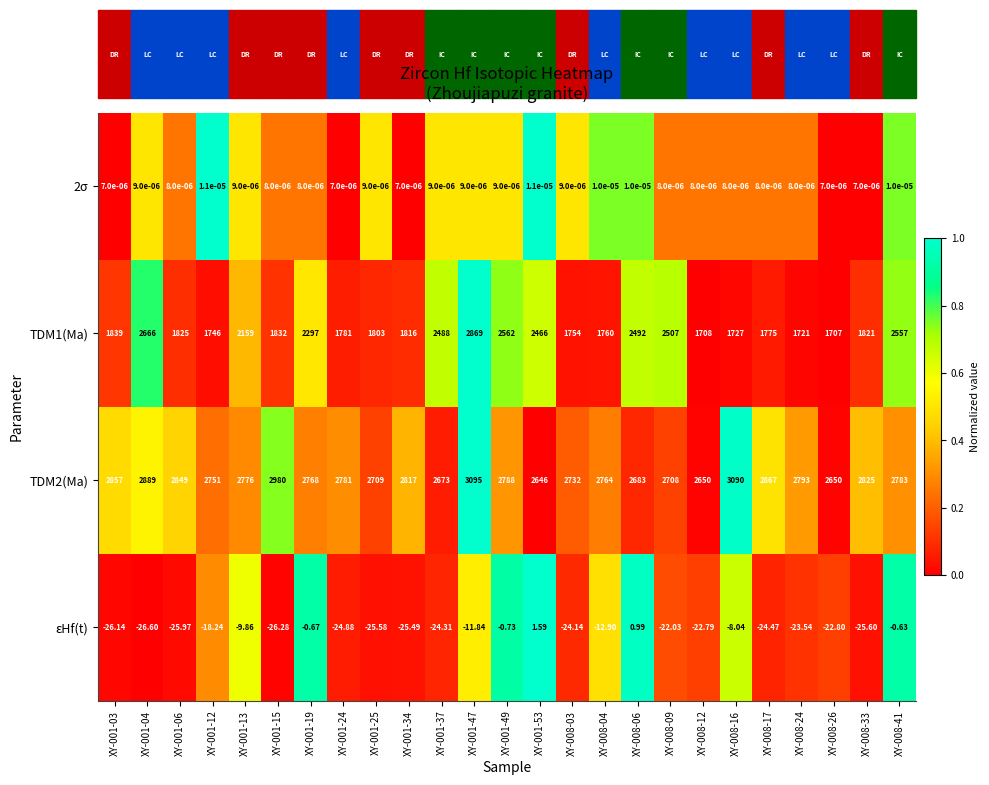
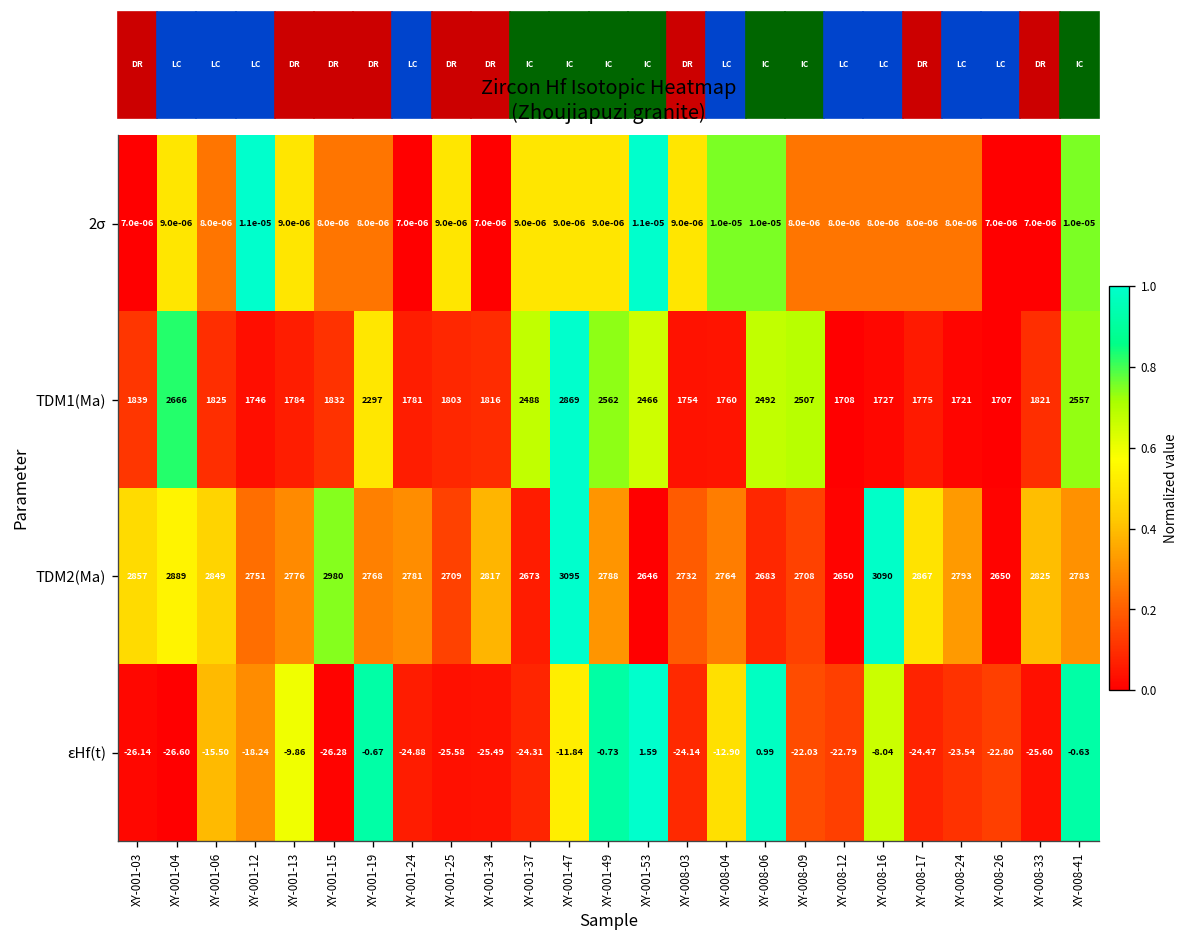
  {
    "2σ": {
      "XY-001-03": "7.0e-06",
      "XY-001-04": "9.0e-06",
      "XY-001-06": "8.0e-06",
      "XY-001-12": "1.1e-05",
      "XY-001-13": "9.0e-06",
      "XY-001-15": "8.0e-06",
      "XY-001-19": "8.0e-06",
      "XY-001-24": "7.0e-06",
      "XY-001-25": "9.0e-06",
      "XY-001-34": "7.0e-06",
      "XY-001-37": "9.0e-06",
      "XY-001-47": "9.0e-06",
      "XY-001-49": "9.0e-06",
      "XY-001-53": "1.1e-05",
      "XY-008-03": "9.0e-06",
      "XY-008-04": "1.0e-05",
      "XY-008-06": "1.0e-05",
      "XY-008-09": "8.0e-06",
      "XY-008-12": "8.0e-06",
      "XY-008-16": "8.0e-06",
      "XY-008-17": "8.0e-06",
      "XY-008-24": "8.0e-06",
      "XY-008-26": "7.0e-06",
      "XY-008-33": "7.0e-06",
      "XY-008-41": "1.0e-05"
    },
    "TDM1(Ma)": {
      "XY-001-03": "1839",
      "XY-001-04": "2666",
      "XY-001-06": "1825",
      "XY-001-12": "1746",
-     "XY-001-13": "2159",
+     "XY-001-13": "1784",
      "XY-001-15": "1832",
      "XY-001-19": "2297",
      "XY-001-24": "1781",
      "XY-001-25": "1803",
      "XY-001-34": "1816",
      "XY-001-37": "2488",
      "XY-001-47": "2869",
      "XY-001-49": "2562",
      "XY-001-53": "2466",
      "XY-008-03": "1754",
      "XY-008-04": "1760",
      "XY-008-06": "2492",
      "XY-008-09": "2507",
      "XY-008-12": "1708",
      "XY-008-16": "1727",
      "XY-008-17": "1775",
      "XY-008-24": "1721",
      "XY-008-26": "1707",
      "XY-008-33": "1821",
      "XY-008-41": "2557"
    },
    "TDM2(Ma)": {
      "XY-001-03": "2857",
      "XY-001-04": "2889",
      "XY-001-06": "2849",
      "XY-001-12": "2751",
      "XY-001-13": "2776",
      "XY-001-15": "2980",
      "XY-001-19": "2768",
      "XY-001-24": "2781",
      "XY-001-25": "2709",
      "XY-001-34": "2817",
      "XY-001-37": "2673",
      "XY-001-47": "3095",
      "XY-001-49": "2788",
      "XY-001-53": "2646",
      "XY-008-03": "2732",
      "XY-008-04": "2764",
      "XY-008-06": "2683",
      "XY-008-09": "2708",
      "XY-008-12": "2650",
      "XY-008-16": "3090",
      "XY-008-17": "2867",
      "XY-008-24": "2793",
      "XY-008-26": "2650",
      "XY-008-33": "2825",
      "XY-008-41": "2783"
    },
    "εHf(t)": {
      "XY-001-03": "-26.14",
      "XY-001-04": "-26.60",
-     "XY-001-06": "-25.97",
+     "XY-001-06": "-15.50",
      "XY-001-12": "-18.24",
      "XY-001-13": "-9.86",
      "XY-001-15": "-26.28",
      "XY-001-19": "-0.67",
      "XY-001-24": "-24.88",
      "XY-001-25": "-25.58",
      "XY-001-34": "-25.49",
      "XY-001-37": "-24.31",
      "XY-001-47": "-11.84",
      "XY-001-49": "-0.73",
      "XY-001-53": "1.59",
      "XY-008-03": "-24.14",
      "XY-008-04": "-12.90",
      "XY-008-06": "0.99",
      "XY-008-09": "-22.03",
      "XY-008-12": "-22.79",
      "XY-008-16": "-8.04",
      "XY-008-17": "-24.47",
      "XY-008-24": "-23.54",
      "XY-008-26": "-22.80",
      "XY-008-33": "-25.60",
      "XY-008-41": "-0.63"
    }
  }
